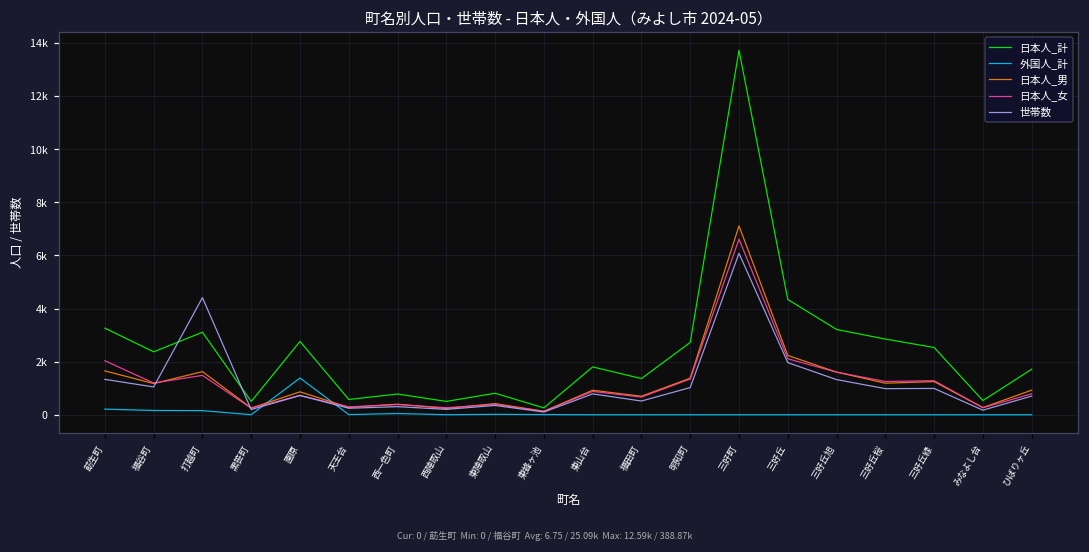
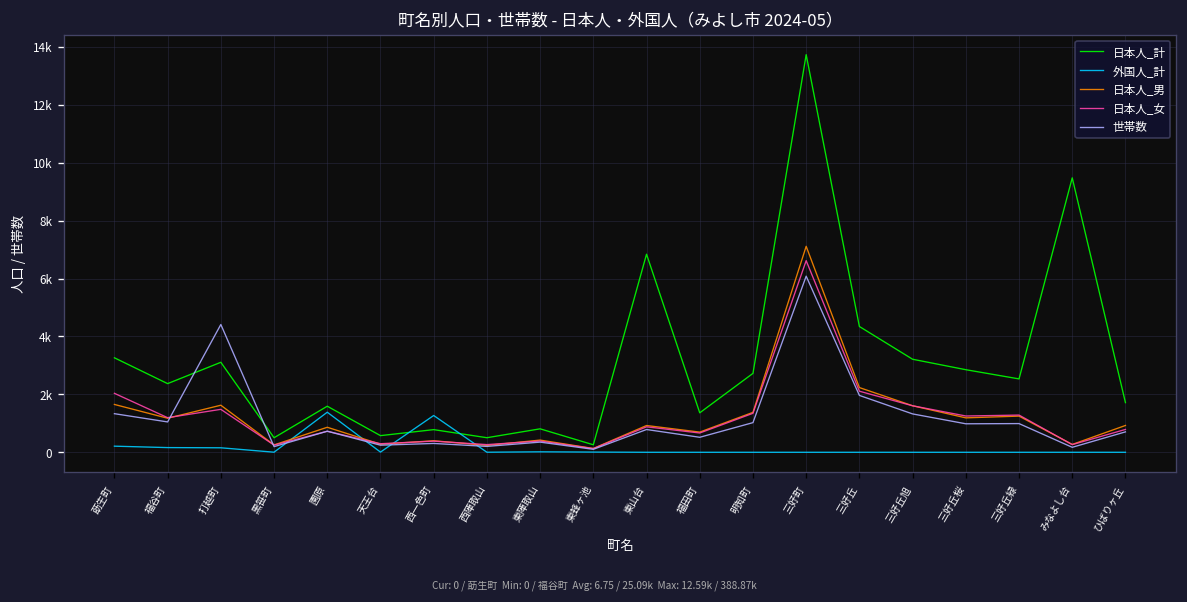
  {
    "日本人_計": {
      "莇生町": 3300,
      "福谷町": 2400,
      "打越町": 3100,
      "黒笹町": 500,
-     "園原": 2800,
+     "園原": 1600,
      "天王台": 600,
      "西一色町": 800,
      "西陣取山": 500,
      "東陣取山": 800,
      "東蜂ヶ池": 300,
-     "東山台": 1800,
+     "東山台": 6800,
      "福田町": 1400,
      "明知町": 2700,
      "三好町": 13700,
      "三好丘": 4300,
      "三好丘旭": 3200,
      "三好丘桜": 2900,
      "三好丘緑": 2500,
-     "みなよし台": 500,
+     "みなよし台": 9500,
      "ひばりヶ丘": 1700
    },
    "外国人_計": {
      "莇生町": 200,
      "福谷町": 200,
      "打越町": 200,
      "黒笹町": 0,
      "園原": 1400,
      "天王台": 0,
-     "西一色町": 0,
+     "西一色町": 1300,
      "西陣取山": 0,
      "東陣取山": 0,
      "東山台": 0,
      "福田町": 0,
      "明知町": 0,
      "三好町": 0,
      "三好丘": 0,
      "三好丘旭": 0,
      "三好丘桜": 0,
      "三好丘緑": 0,
      "みなよし台": 0,
      "ひばりヶ丘": 0
    },
    "日本人_男": {
      "莇生町": 1700,
      "打越町": 1600,
      "園原": 900,
      "三好町": 7100,
      "三好丘": 2200,
      "ひばりヶ丘": 900
    },
    "日本人_女": {
      "莇生町": 2000,
      "打越町": 1500,
      "三好町": 6600,
      "三好丘": 2100
    },
    "世帯数": {
      "莇生町": 1300,
      "福谷町": 1000,
      "打越町": 4400,
      "福田町": 500,
      "明知町": 1000,
      "三好町": 6100,
      "三好丘": 2000,
      "三好丘旭": 1300,
      "三好丘桜": 1000,
      "三好丘緑": 1000
    }
  }
